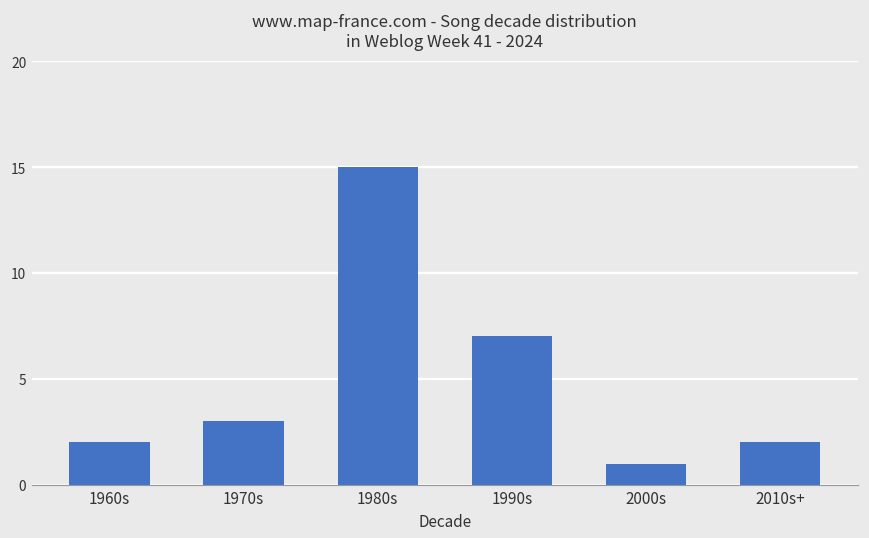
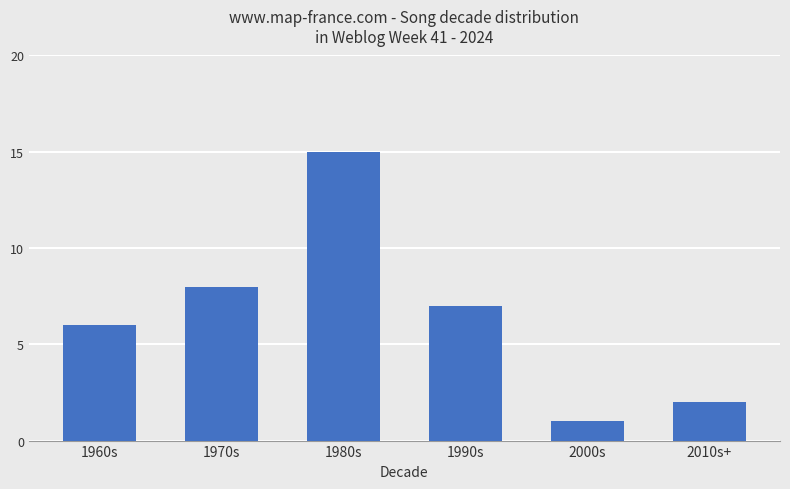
  {
-   "1960s": 2,
-   "1970s": 3,
+   "1960s": 6,
+   "1970s": 8,
    "1980s": 15,
    "1990s": 7,
    "2000s": 1,
    "2010s+": 2
  }
